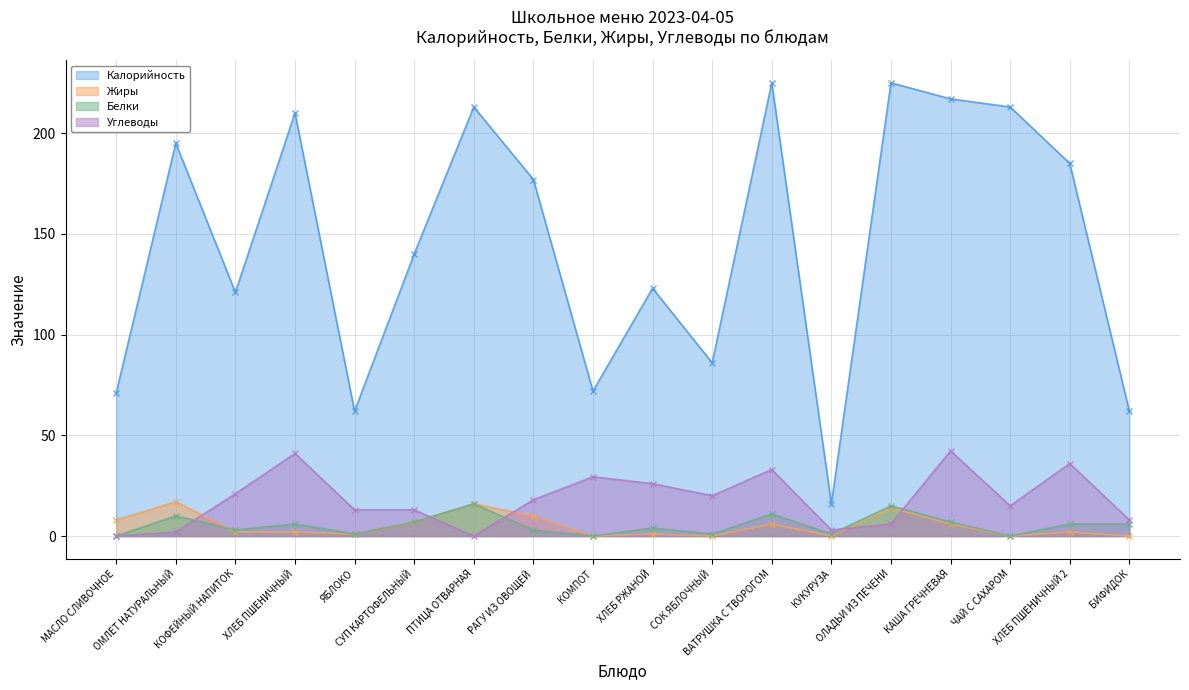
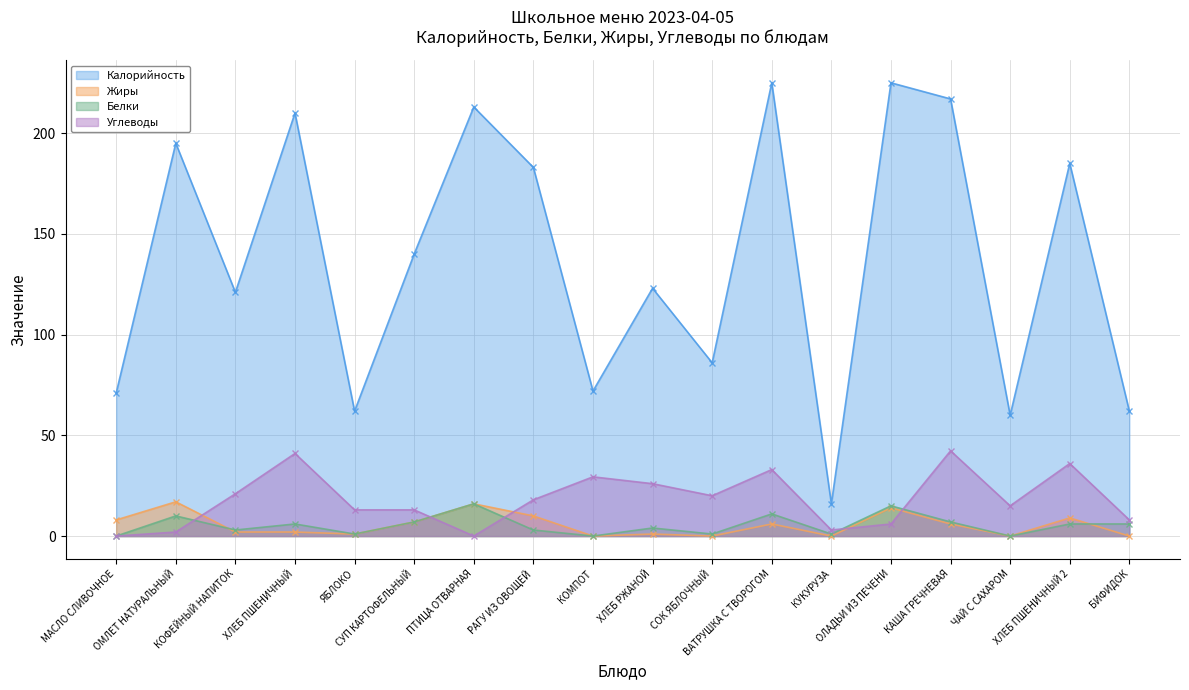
  {
    "Калорийность": {
      "МАСЛО СЛИВОЧНОЕ": 71,
      "ОМЛЕТ НАТУРАЛЬНЫЙ": 195,
      "КОФЕЙНЫЙ НАПИТОК": 121,
      "ХЛЕБ ПШЕНИЧНЫЙ": 210,
      "ЯБЛОКО": 62,
      "СУП КАРТОФЕЛЬНЫЙ": 140,
      "ПТИЦА ОТВАРНАЯ": 213,
-     "РАГУ ИЗ ОВОЩЕЙ": 177,
+     "РАГУ ИЗ ОВОЩЕЙ": 183,
      "КОМПОТ": 72,
      "ХЛЕБ РЖАНОЙ": 123,
      "СОК ЯБЛОЧНЫЙ": 86,
      "ВАТРУШКА С ТВОРОГОМ": 225,
      "КУКУРУЗА": 16,
      "ОЛАДЬИ ИЗ ПЕЧЕНИ": 225,
      "КАША ГРЕЧНЕВАЯ": 217,
-     "ЧАЙ С САХАРОМ": 213,
+     "ЧАЙ С САХАРОМ": 60,
      "ХЛЕБ ПШЕНИЧНЫЙ 2": 185,
      "БИФИДОК": 62
    },
    "Жиры": {
      "МАСЛО СЛИВОЧНОЕ": 8,
      "ОМЛЕТ НАТУРАЛЬНЫЙ": 17,
      "ХЛЕБ ПШЕНИЧНЫЙ": 2,
      "РАГУ ИЗ ОВОЩЕЙ": 10,
      "ХЛЕБ РЖАНОЙ": 1,
      "ВАТРУШКА С ТВОРОГОМ": 6,
-     "ХЛЕБ ПШЕНИЧНЫЙ 2": 2,
+     "ХЛЕБ ПШЕНИЧНЫЙ 2": 9,
      "БИФИДОК": 0
    },
    "Белки": {
      "ОМЛЕТ НАТУРАЛЬНЫЙ": 10,
      "ХЛЕБ ПШЕНИЧНЫЙ": 6,
      "РАГУ ИЗ ОВОЩЕЙ": 3,
      "ХЛЕБ РЖАНОЙ": 4,
      "ВАТРУШКА С ТВОРОГОМ": 11,
      "ХЛЕБ ПШЕНИЧНЫЙ 2": 6,
      "БИФИДОК": 6
    },
    "Углеводы": {
      "ОМЛЕТ НАТУРАЛЬНЫЙ": 2,
      "КОФЕЙНЫЙ НАПИТОК": 21,
      "ХЛЕБ ПШЕНИЧНЫЙ": 41,
      "ЯБЛОКО": 13,
      "СУП КАРТОФЕЛЬНЫЙ": 13,
      "ПТИЦА ОТВАРНАЯ": 0,
      "РАГУ ИЗ ОВОЩЕЙ": 18,
      "КОМПОТ": 29,
      "ХЛЕБ РЖАНОЙ": 26,
      "СОК ЯБЛОЧНЫЙ": 20,
      "ВАТРУШКА С ТВОРОГОМ": 33,
      "КУКУРУЗА": 3,
      "ОЛАДЬИ ИЗ ПЕЧЕНИ": 6,
      "КАША ГРЕЧНЕВАЯ": 42,
      "ЧАЙ С САХАРОМ": 15,
      "ХЛЕБ ПШЕНИЧНЫЙ 2": 36,
      "БИФИДОК": 8
    }
  }
